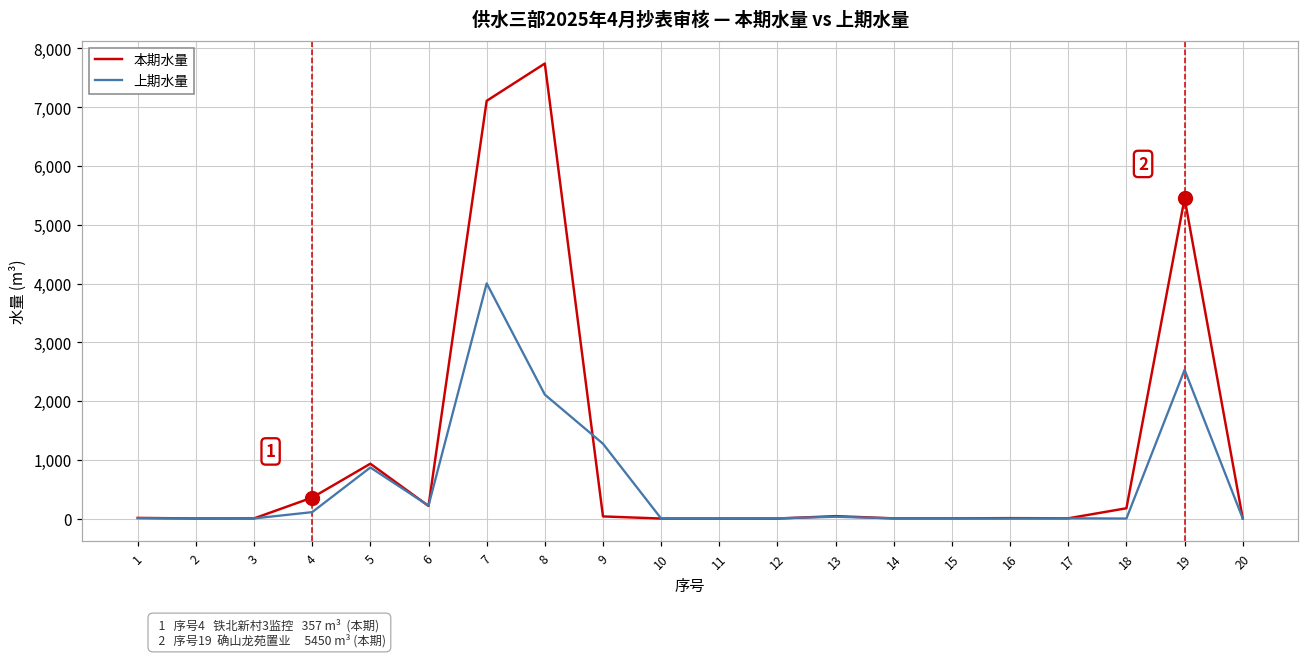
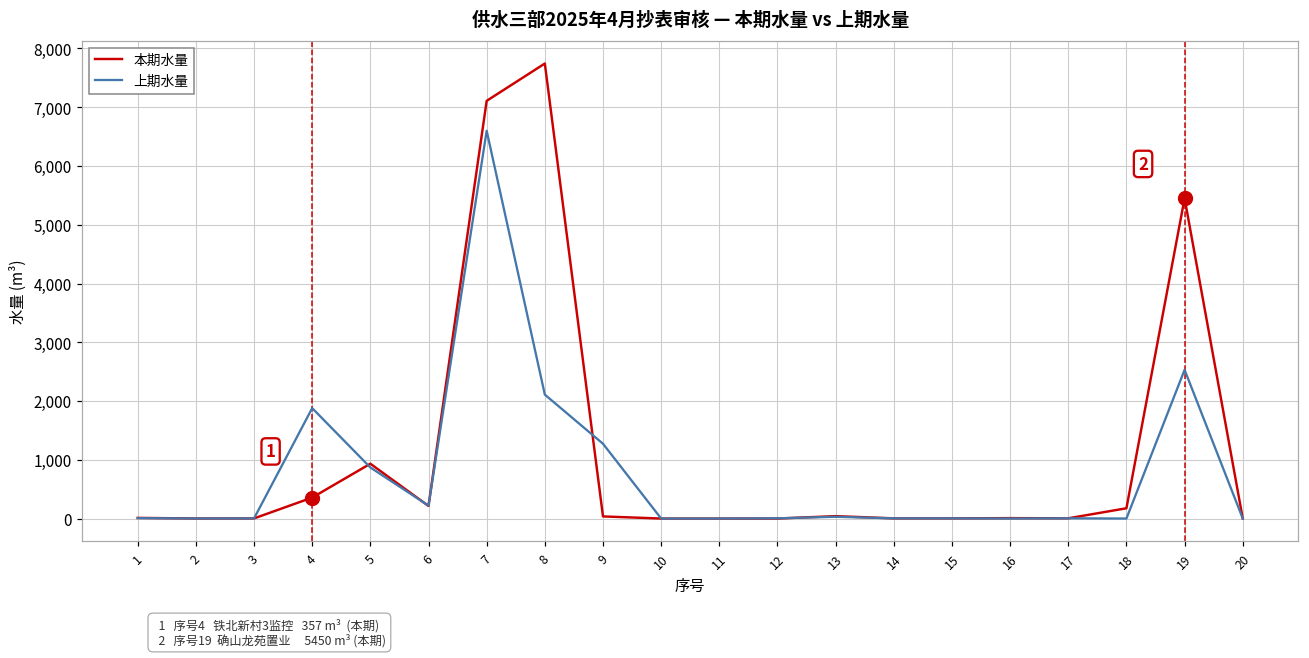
  {
    "上期水量": {
-     "4": "100",
+     "4": "1,900",
      "5": "900",
-     "7": "4,000",
+     "7": "6,600",
      "8": "2,100",
      "9": "1,300",
      "18": "0",
      "19": "2,500"
    }
  }
